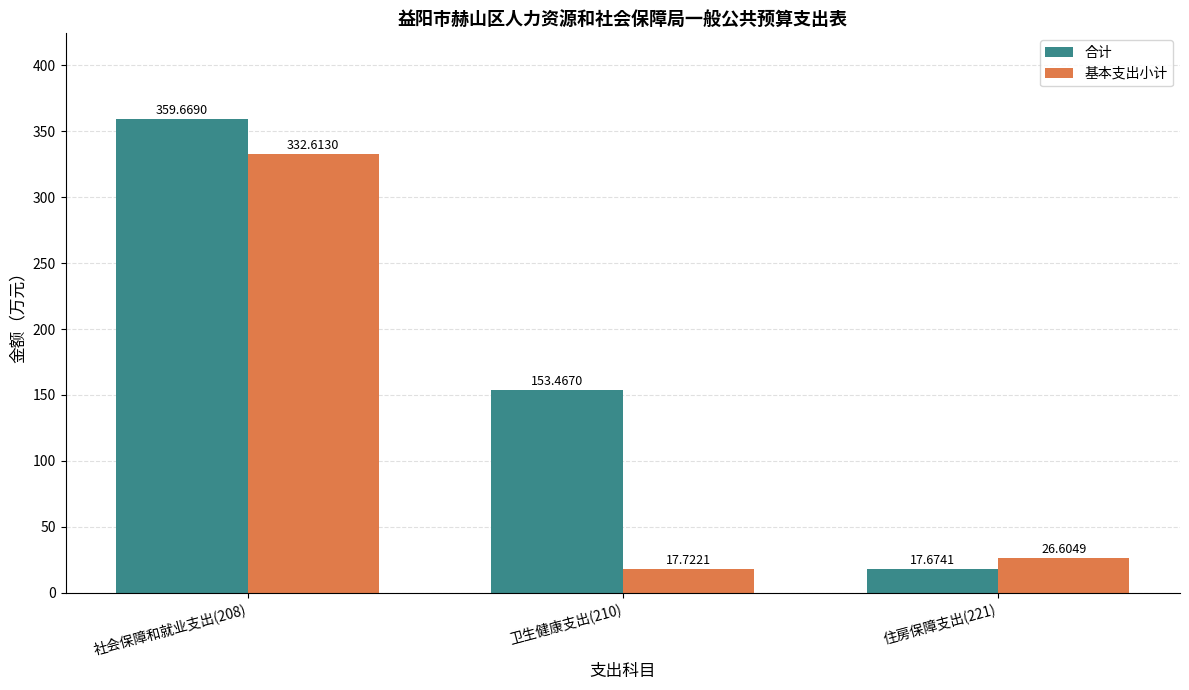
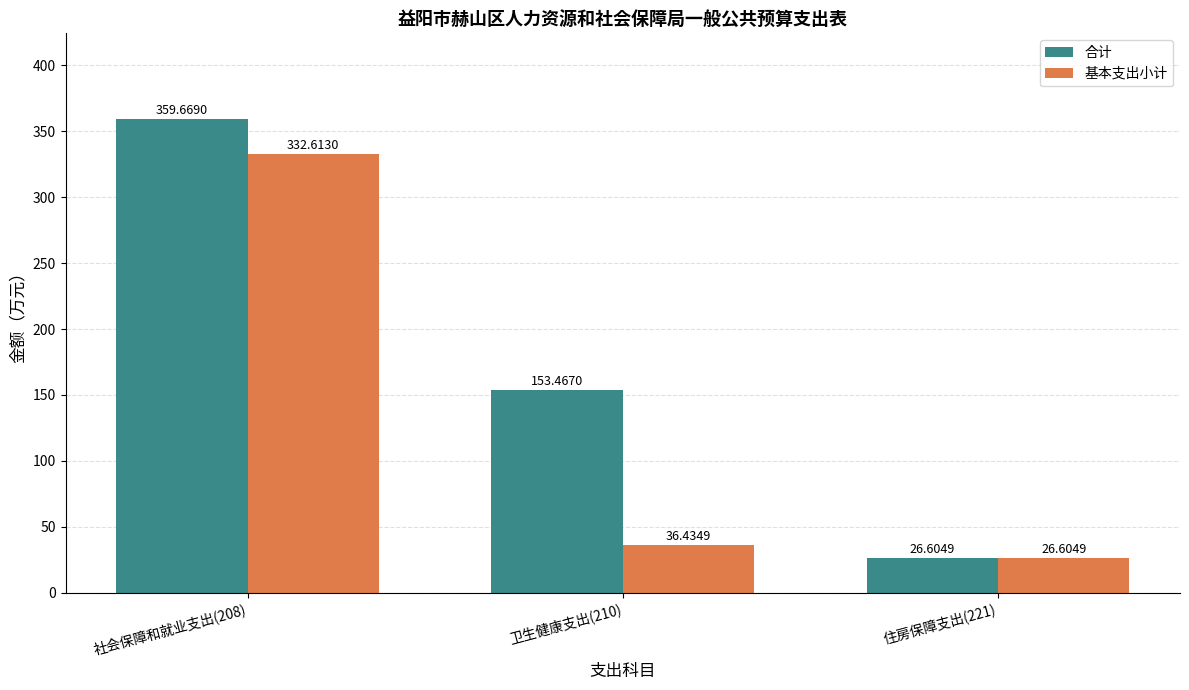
  {
    "合计": {
      "社会保障和就业支出(208)": 359.6690,
      "卫生健康支出(210)": 153.4670,
-     "住房保障支出(221)": 17.6741
+     "住房保障支出(221)": 26.6049
    },
    "基本支出小计": {
      "社会保障和就业支出(208)": 332.6130,
-     "卫生健康支出(210)": 17.7221,
+     "卫生健康支出(210)": 36.4349,
      "住房保障支出(221)": 26.6049
    }
  }
